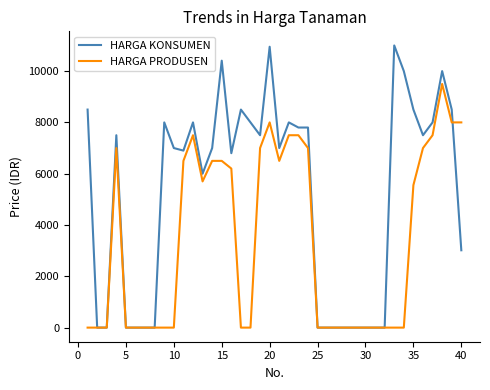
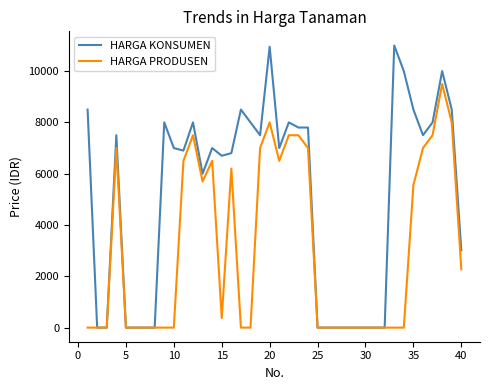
  {
    "HARGA KONSUMEN": {
      "10": 7000,
-     "15": 10400,
+     "15": 6700,
      "20": 10900,
      "35": 8500,
      "40": 3000
    },
    "HARGA PRODUSEN": {
      "10": 0,
-     "15": 6500,
+     "15": 400,
      "20": 8000,
      "35": 5600,
-     "40": 8000
+     "40": 2300
    }
  }
